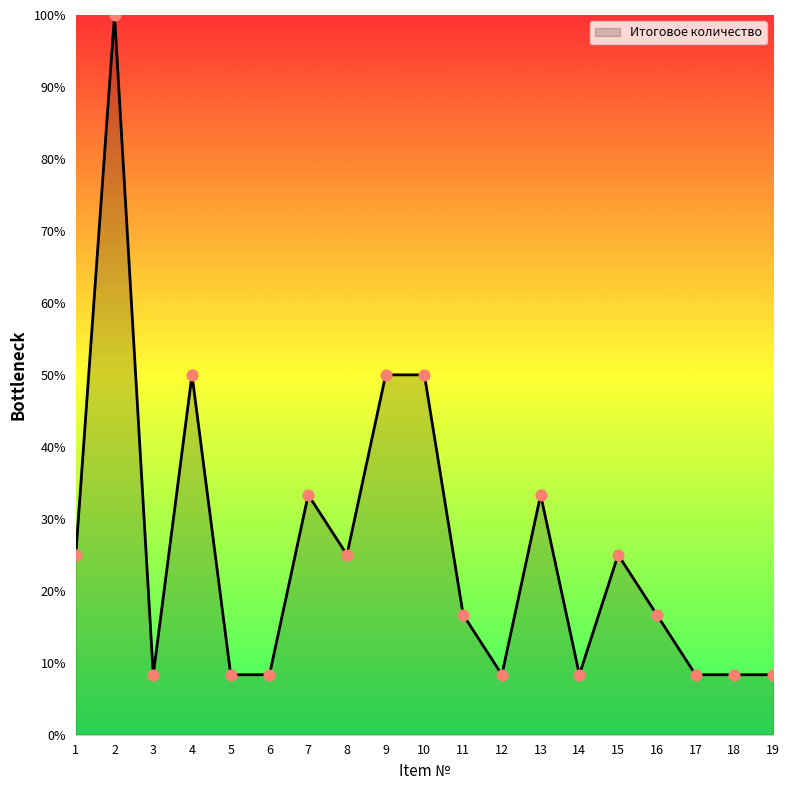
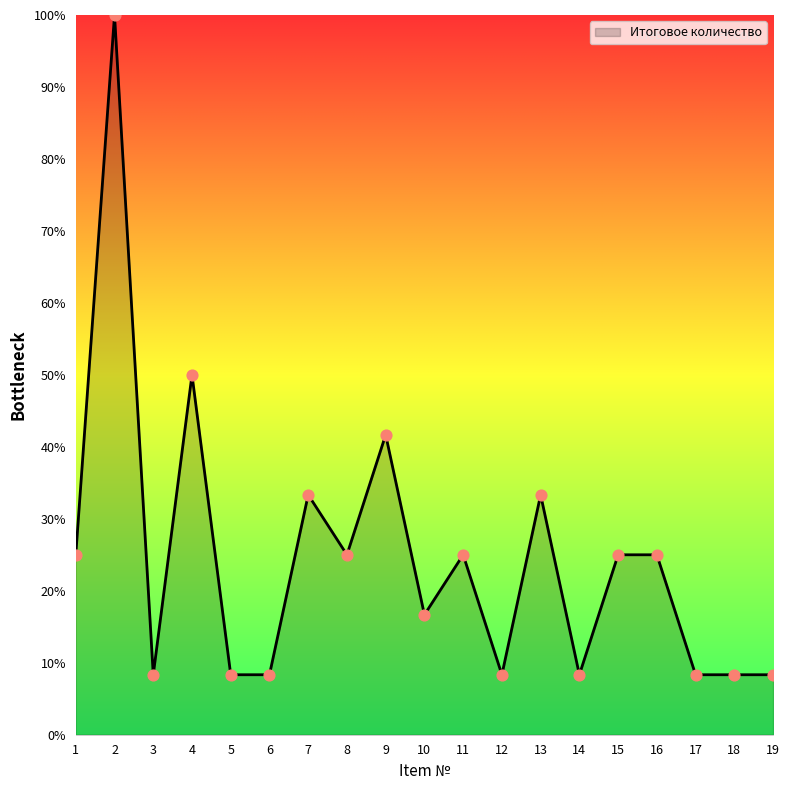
  {
    "1": "25%",
    "2": "100%",
    "3": "8%",
    "4": "50%",
    "5": "8%",
    "6": "8%",
    "7": "33%",
    "8": "25%",
-   "9": "50%",
-   "10": "50%",
-   "11": "17%",
+   "9": "42%",
+   "10": "17%",
+   "11": "25%",
    "12": "8%",
    "13": "33%",
    "14": "8%",
    "15": "25%",
-   "16": "17%",
+   "16": "25%",
    "17": "8%",
    "18": "8%",
    "19": "8%"
  }
